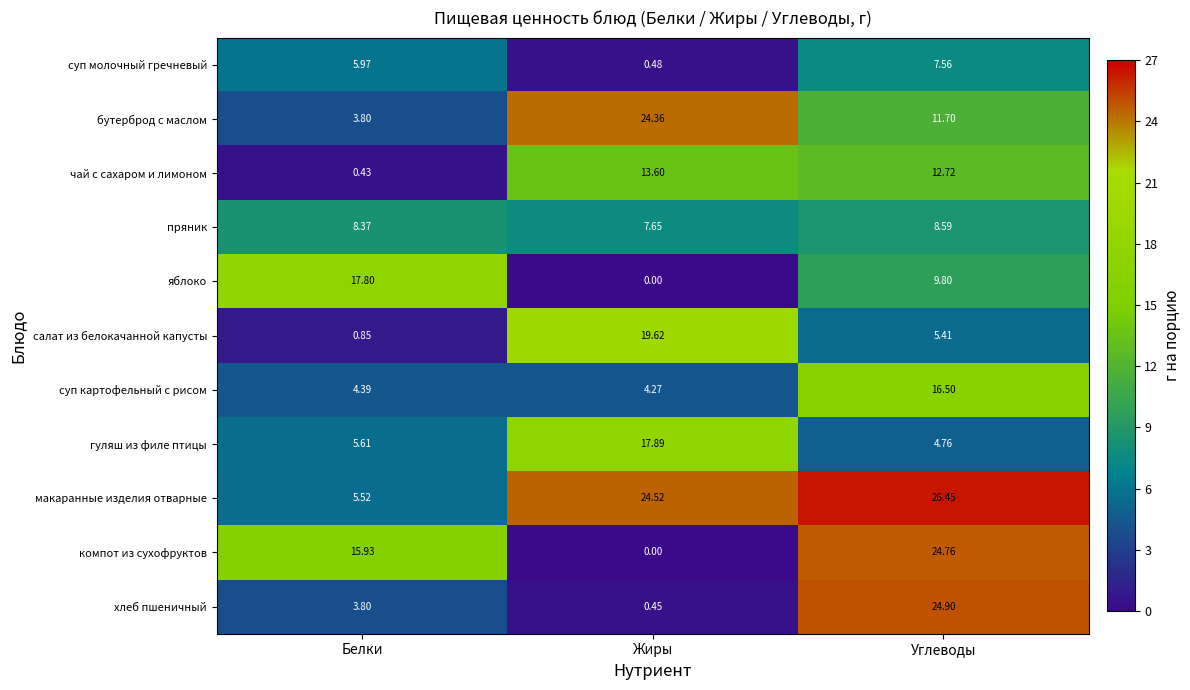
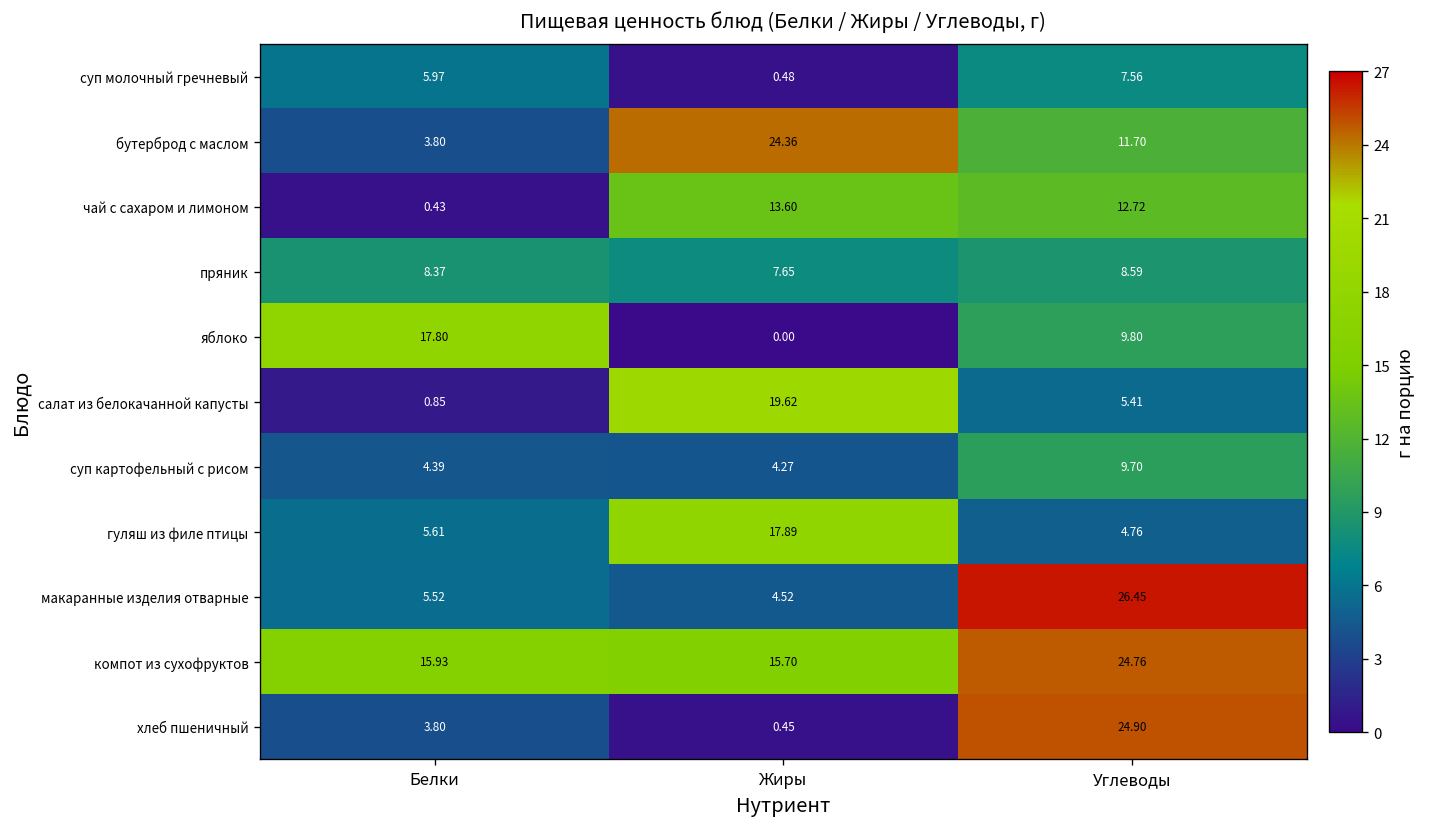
  {
    "суп молочный гречневый": {
      "Белки": 5.97,
      "Жиры": 0.48,
      "Углеводы": 7.56
    },
    "бутерброд с маслом": {
      "Белки": 3.80,
      "Жиры": 24.36,
      "Углеводы": 11.70
    },
    "чай с сахаром и лимоном": {
      "Белки": 0.43,
      "Жиры": 13.60,
      "Углеводы": 12.72
    },
    "пряник": {
      "Белки": 8.37,
      "Жиры": 7.65,
      "Углеводы": 8.59
    },
    "яблоко": {
      "Белки": 17.80,
      "Жиры": 0.00,
      "Углеводы": 9.80
    },
    "салат из белокачанной капусты": {
      "Белки": 0.85,
      "Жиры": 19.62,
      "Углеводы": 5.41
    },
    "суп картофельный с рисом": {
      "Белки": 4.39,
      "Жиры": 4.27,
-     "Углеводы": 16.50
+     "Углеводы": 9.70
    },
    "гуляш из филе птицы": {
      "Белки": 5.61,
      "Жиры": 17.89,
      "Углеводы": 4.76
    },
    "макаранные изделия отварные": {
      "Белки": 5.52,
-     "Жиры": 24.52,
+     "Жиры": 4.52,
      "Углеводы": 26.45
    },
    "компот из сухофруктов": {
      "Белки": 15.93,
-     "Жиры": 0.00,
+     "Жиры": 15.70,
      "Углеводы": 24.76
    },
    "хлеб пшеничный": {
      "Белки": 3.80,
      "Жиры": 0.45,
      "Углеводы": 24.90
    }
  }
